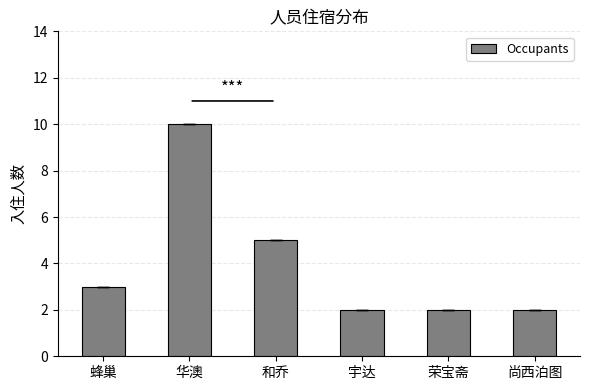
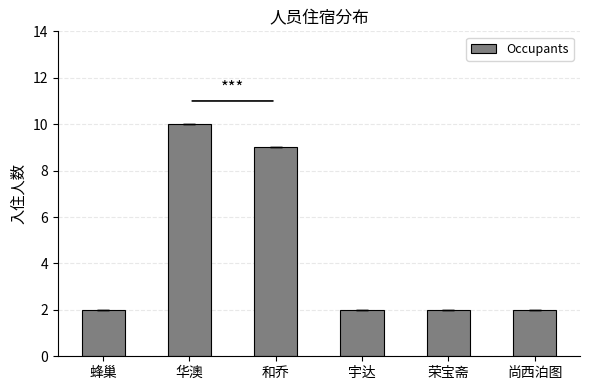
  {
-   "蜂巢": 3,
+   "蜂巢": 2,
    "华澳": 10,
-   "和乔": 5,
+   "和乔": 9,
    "宇达": 2,
    "荣宝斋": 2,
    "尚西泊图": 2
  }
